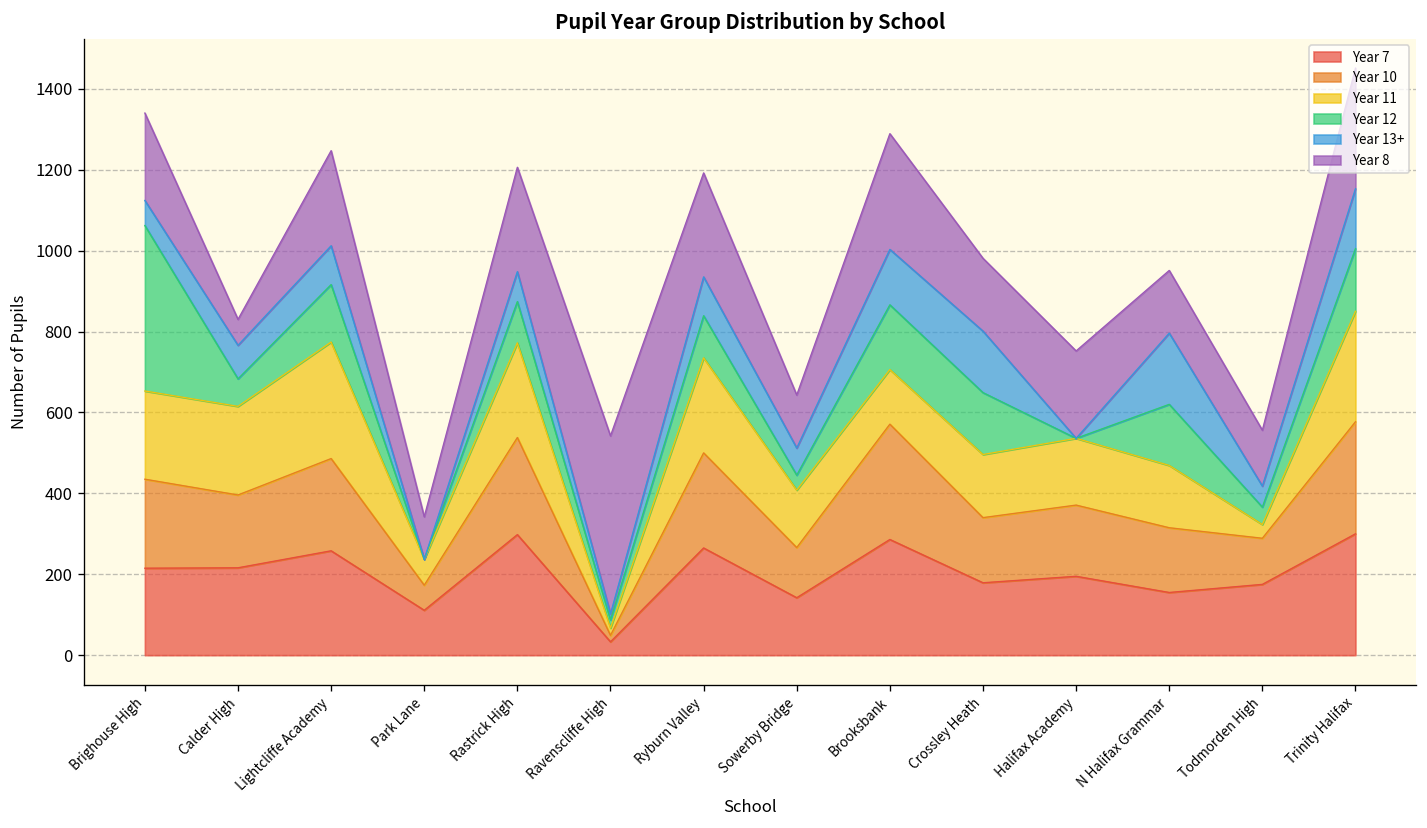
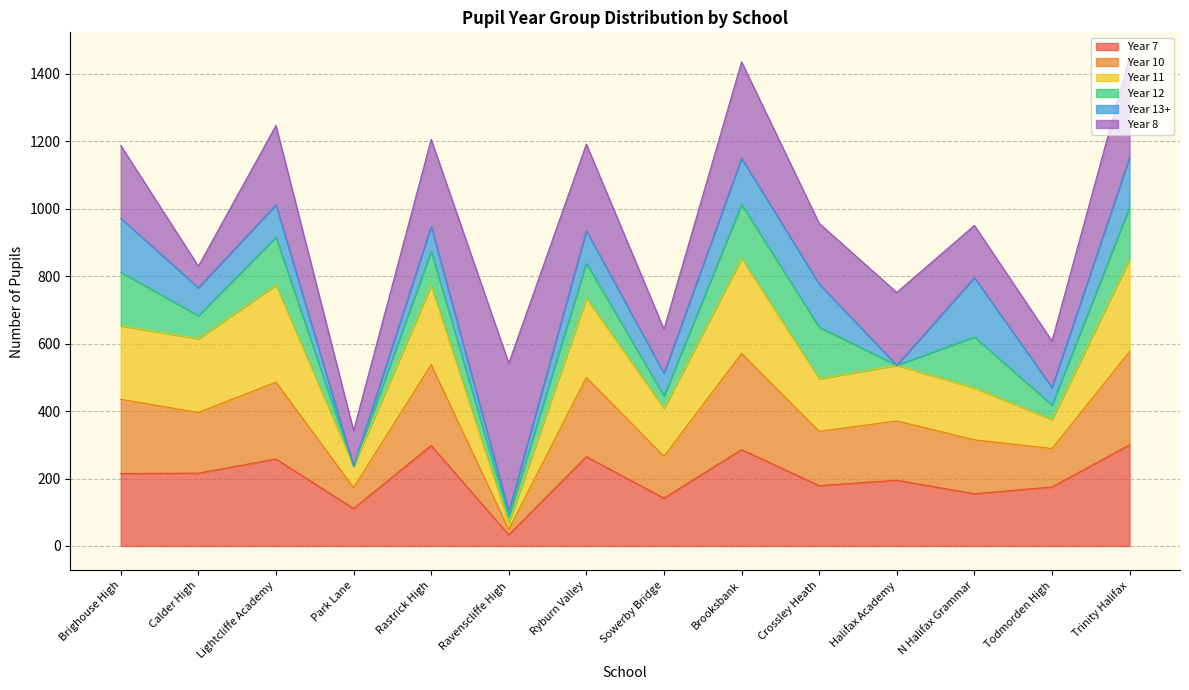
  {
    "Year 11": {
      "Brighouse High": 220,
      "Calder High": 220,
      "Lightcliffe Academy": 290,
      "Rastrick High": 230,
      "Ravenscliffe High": 20,
      "Ryburn Valley": 240,
      "Sowerby Bridge": 140,
-     "Brooksbank": 140,
+     "Brooksbank": 280,
      "Crossley Heath": 160,
      "N Halifax Grammar": 150,
-     "Todmorden High": 30,
+     "Todmorden High": 90,
      "Trinity Halifax": 270
    },
    "Year 12": {
-     "Brighouse High": 410,
+     "Brighouse High": 160,
      "Calder High": 70,
      "Lightcliffe Academy": 140,
      "Rastrick High": 100,
      "Ravenscliffe High": 20,
      "Ryburn Valley": 100,
      "Sowerby Bridge": 40,
      "Brooksbank": 160,
      "Crossley Heath": 150,
      "N Halifax Grammar": 150,
      "Todmorden High": 40,
      "Trinity Halifax": 160
    },
    "Year 13+": {
-     "Brighouse High": 60,
+     "Brighouse High": 160,
      "Calder High": 80,
      "Lightcliffe Academy": 100,
      "Rastrick High": 70,
      "Ravenscliffe High": 20,
      "Ryburn Valley": 100,
      "Sowerby Bridge": 70,
      "Brooksbank": 140,
-     "Crossley Heath": 150,
+     "Crossley Heath": 130,
      "N Halifax Grammar": 180,
      "Todmorden High": 50,
      "Trinity Halifax": 150
    },
    "Year 8": {
      "Brighouse High": 220,
      "Calder High": 60,
      "Lightcliffe Academy": 240,
      "Park Lane": 110,
      "Rastrick High": 260,
      "Ravenscliffe High": 440,
      "Ryburn Valley": 260,
      "Sowerby Bridge": 130,
      "Brooksbank": 290,
      "Crossley Heath": 180,
      "Halifax Academy": 220,
      "N Halifax Grammar": 160,
      "Todmorden High": 140
    }
  }
